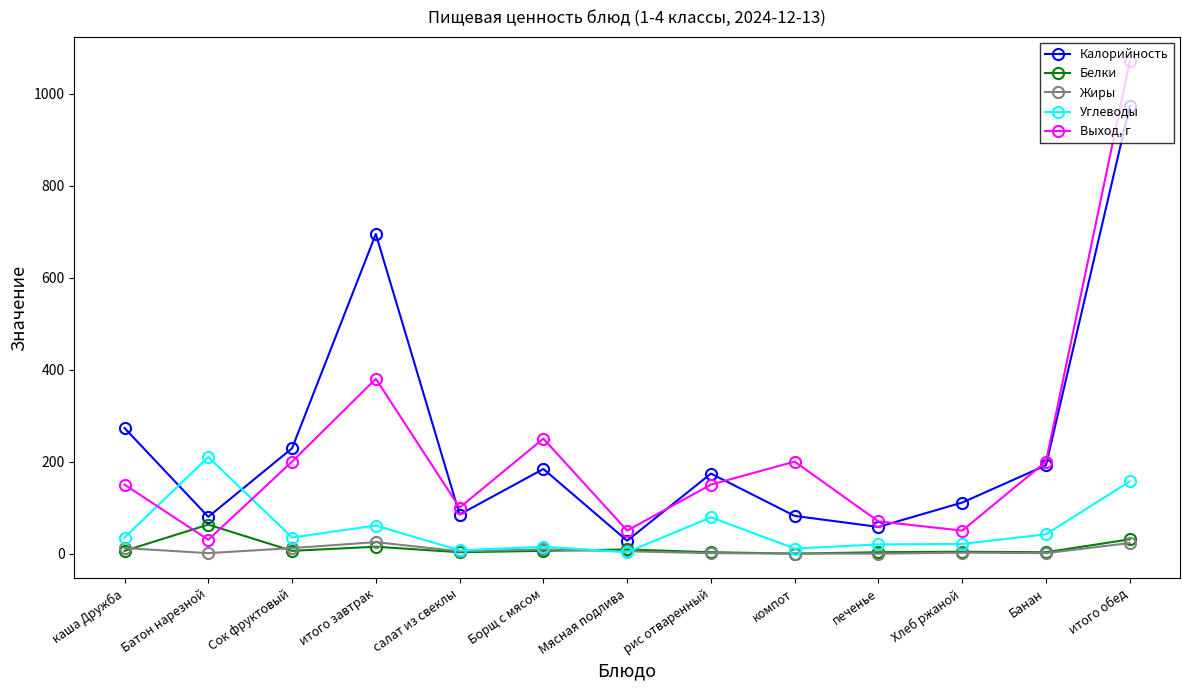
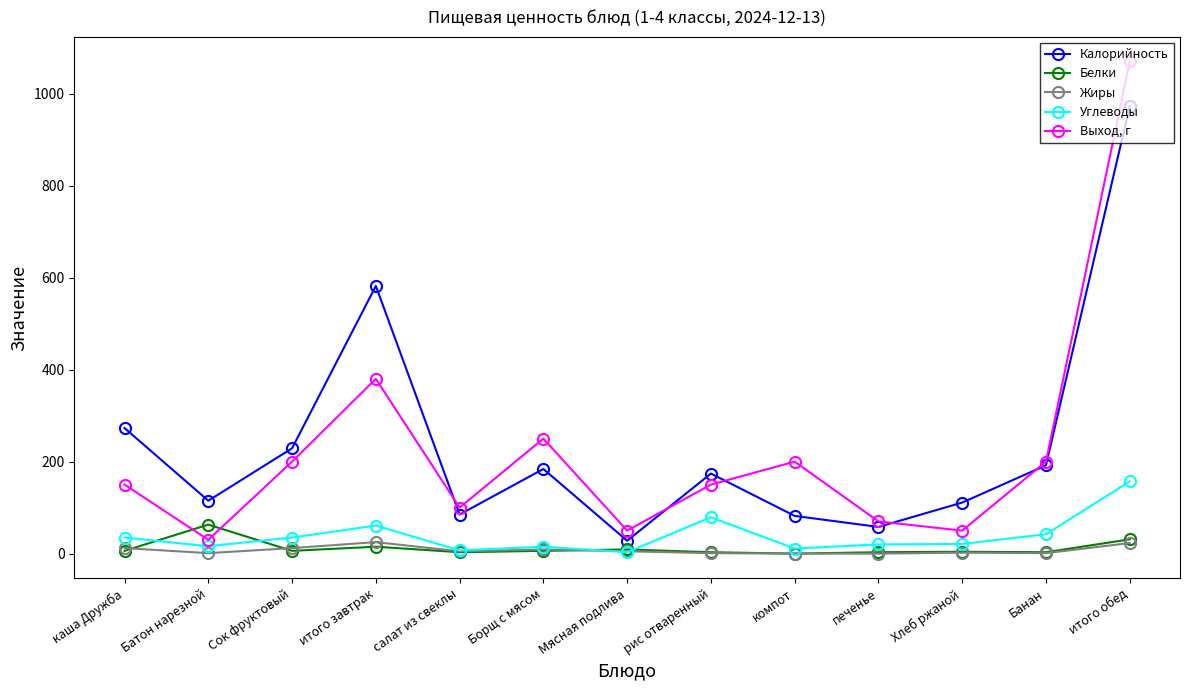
  {
    "Калорийность": {
      "каша Дружба": 270,
-     "Батон нарезной": 80,
+     "Батон нарезной": 120,
      "Сок фруктовый": 230,
-     "итого завтрак": 700,
+     "итого завтрак": 580,
      "салат из свеклы": 90,
      "Борщ с мясом": 180,
      "Мясная подлива": 30,
      "рис отваренный": 170,
      "компот": 80,
      "печенье": 60,
      "Хлеб ржаной": 110,
      "Банан": 190
    },
    "Белки": {
      "каша Дружба": 10,
      "Батон нарезной": 60,
      "Сок фруктовый": 10,
      "итого завтрак": 20,
      "итого обед": 30
    },
    "Жиры": {
      "каша Дружба": 10,
      "Батон нарезной": 0,
      "Сок фруктовый": 10,
      "итого завтрак": 30,
      "итого обед": 20
    },
    "Углеводы": {
      "каша Дружба": 40,
-     "Батон нарезной": 210,
+     "Батон нарезной": 20,
      "Сок фруктовый": 40,
      "итого завтрак": 60,
      "Борщ с мясом": 20,
      "рис отваренный": 80,
      "компот": 10,
      "печенье": 20,
      "Хлеб ржаной": 20,
      "Банан": 40,
      "итого обед": 160
    },
    "Выход, г": {
      "каша Дружба": 150,
      "Батон нарезной": 30,
      "Сок фруктовый": 200,
      "итого завтрак": 380,
      "салат из свеклы": 100,
      "Борщ с мясом": 250,
      "Мясная подлива": 50,
      "рис отваренный": 150,
      "компот": 200,
      "печенье": 70,
      "Хлеб ржаной": 50,
      "Банан": 200
    }
  }
